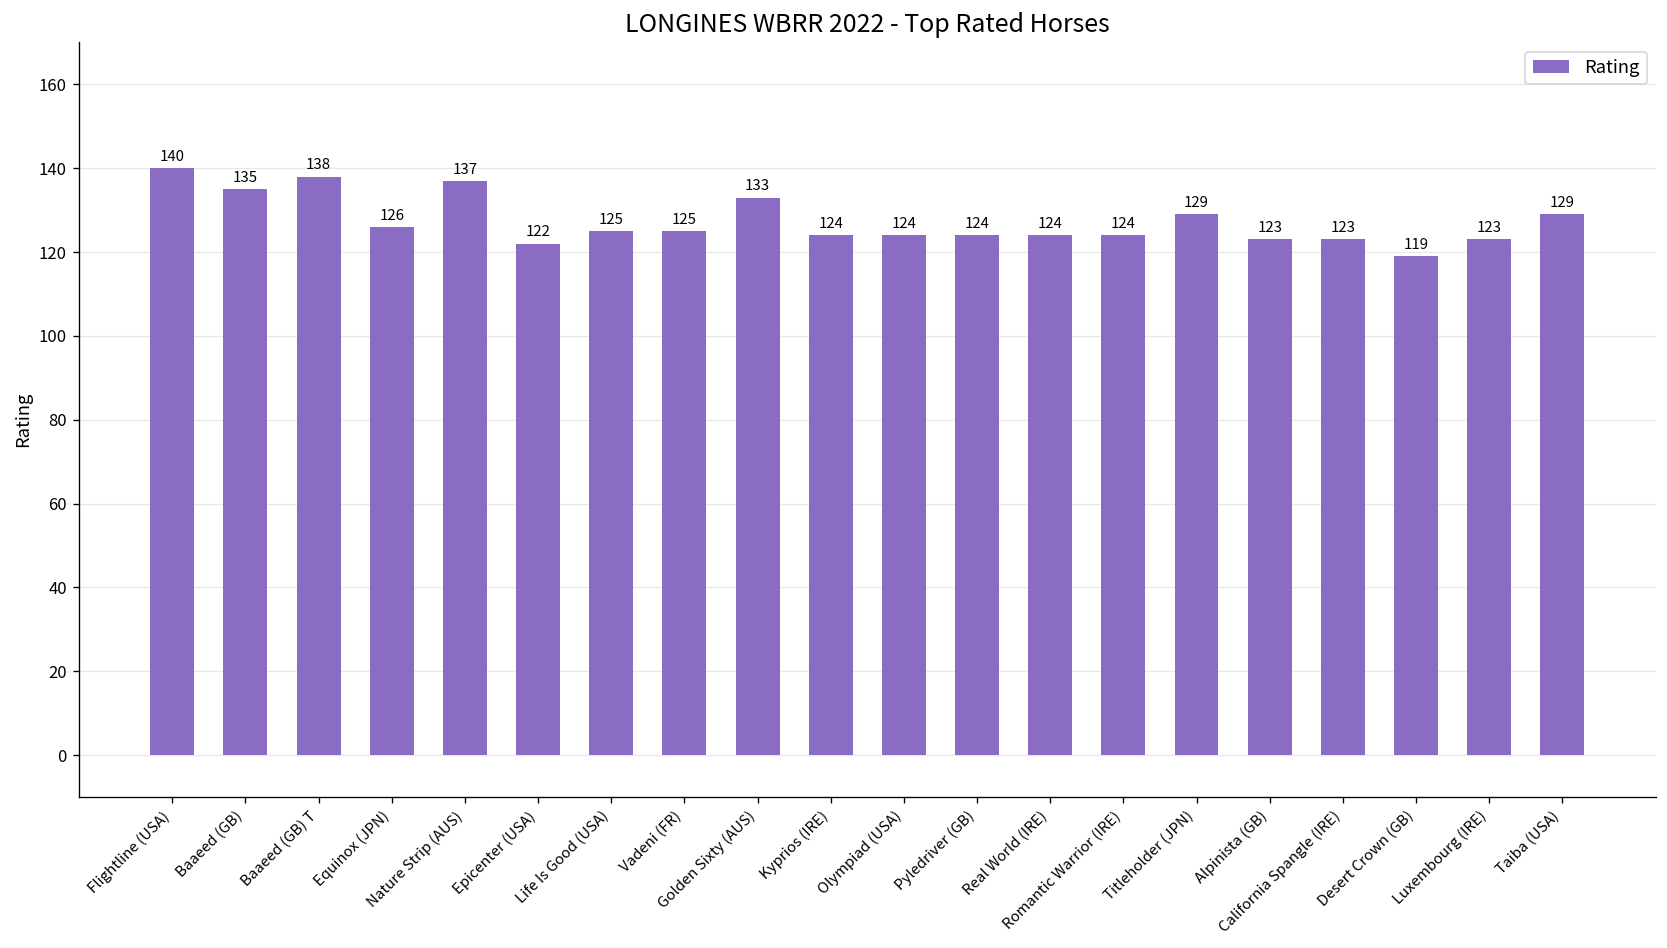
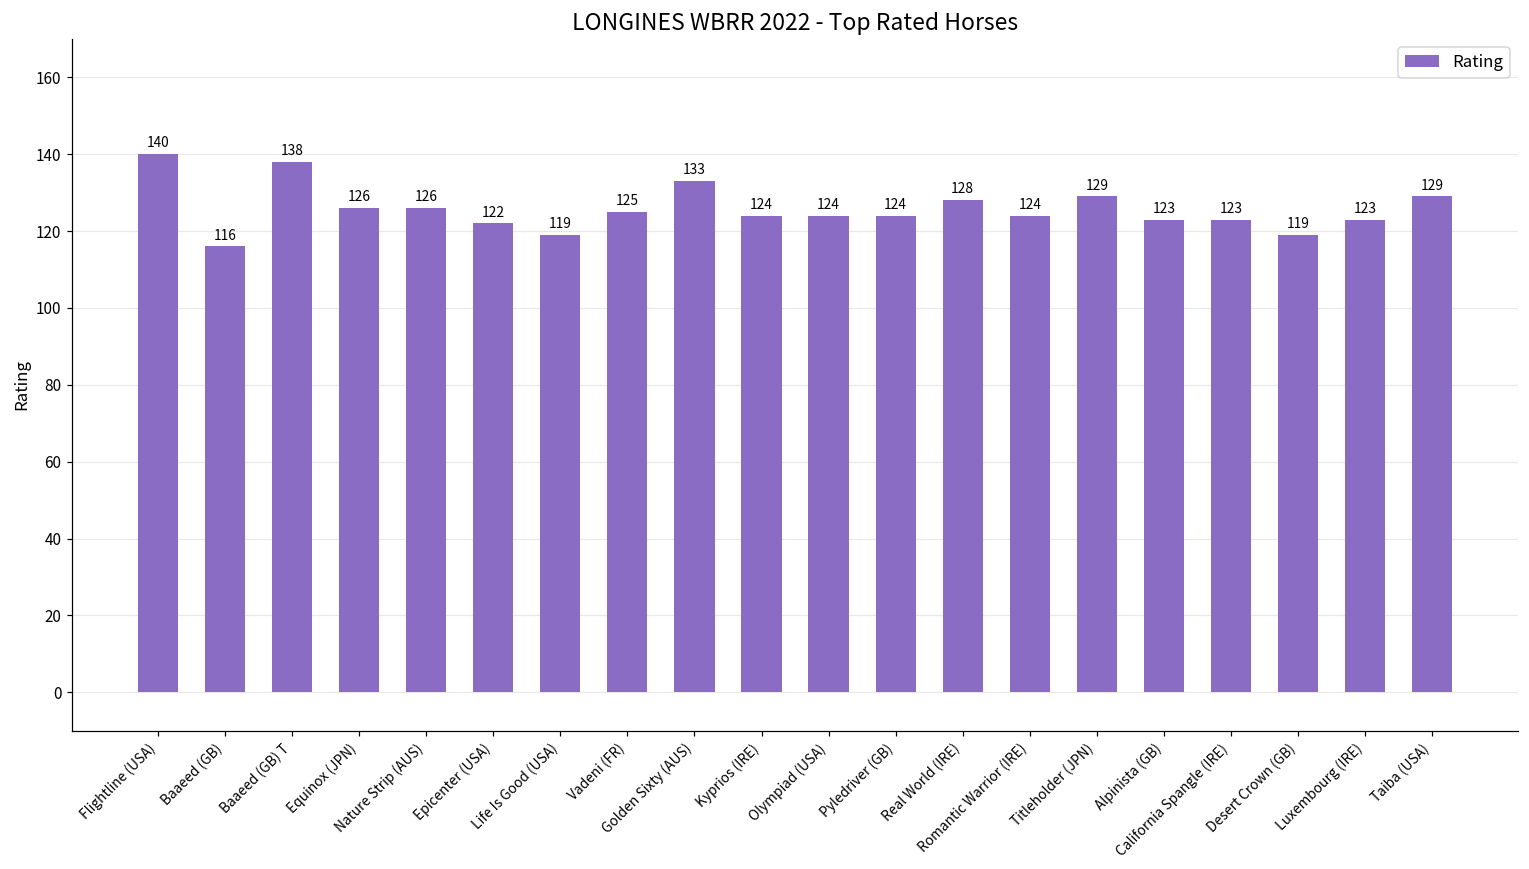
  {
    "Flightline (USA)": 140,
-   "Baaeed (GB)": 135,
+   "Baaeed (GB)": 116,
    "Baaeed (GB) T": 138,
    "Equinox (JPN)": 126,
-   "Nature Strip (AUS)": 137,
+   "Nature Strip (AUS)": 126,
    "Epicenter (USA)": 122,
-   "Life Is Good (USA)": 125,
+   "Life Is Good (USA)": 119,
    "Vadeni (FR)": 125,
    "Golden Sixty (AUS)": 133,
    "Kyprios (IRE)": 124,
    "Olympiad (USA)": 124,
    "Pyledriver (GB)": 124,
-   "Real World (IRE)": 124,
+   "Real World (IRE)": 128,
    "Romantic Warrior (IRE)": 124,
    "Titleholder (JPN)": 129,
    "Alpinista (GB)": 123,
    "California Spangle (IRE)": 123,
    "Desert Crown (GB)": 119,
    "Luxembourg (IRE)": 123,
    "Taiba (USA)": 129
  }
